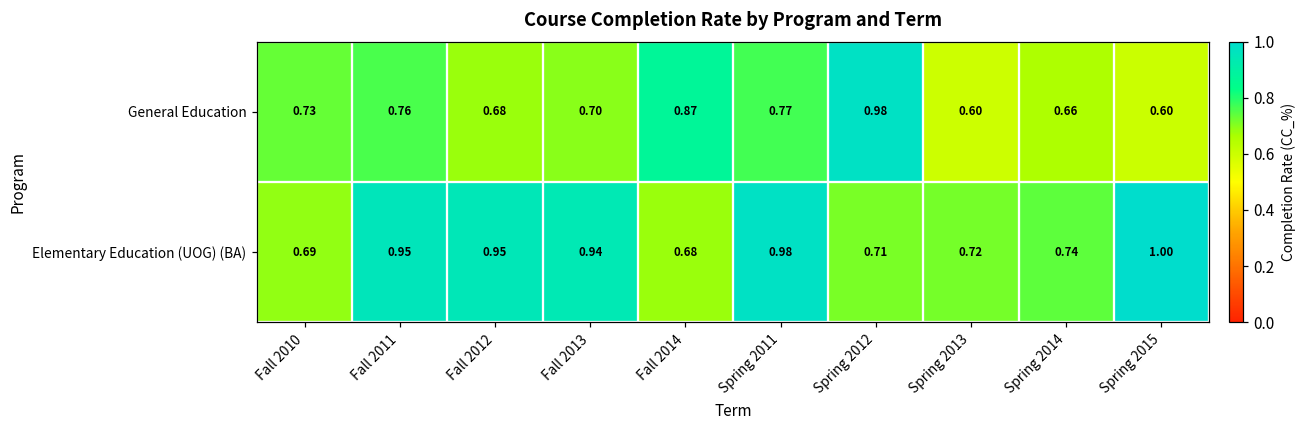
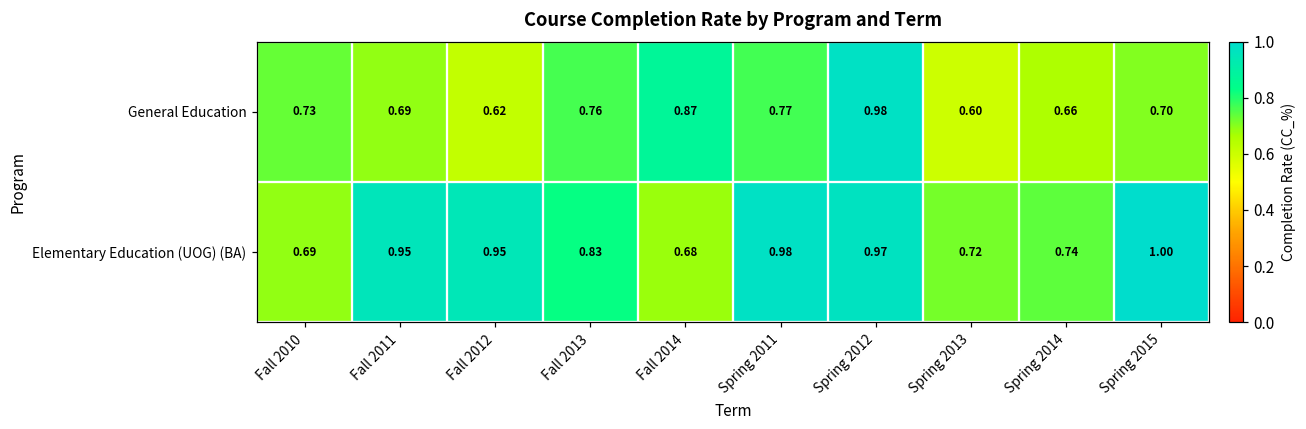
  {
    "General Education": {
      "Fall 2010": 0.73,
-     "Fall 2011": 0.76,
-     "Fall 2012": 0.68,
-     "Fall 2013": 0.70,
+     "Fall 2011": 0.69,
+     "Fall 2012": 0.62,
+     "Fall 2013": 0.76,
      "Fall 2014": 0.87,
      "Spring 2011": 0.77,
      "Spring 2012": 0.98,
      "Spring 2013": 0.60,
      "Spring 2014": 0.66,
-     "Spring 2015": 0.60
+     "Spring 2015": 0.70
    },
    "Elementary Education (UOG) (BA)": {
      "Fall 2010": 0.69,
      "Fall 2011": 0.95,
      "Fall 2012": 0.95,
-     "Fall 2013": 0.94,
+     "Fall 2013": 0.83,
      "Fall 2014": 0.68,
      "Spring 2011": 0.98,
-     "Spring 2012": 0.71,
+     "Spring 2012": 0.97,
      "Spring 2013": 0.72,
      "Spring 2014": 0.74,
      "Spring 2015": 1.00
    }
  }
